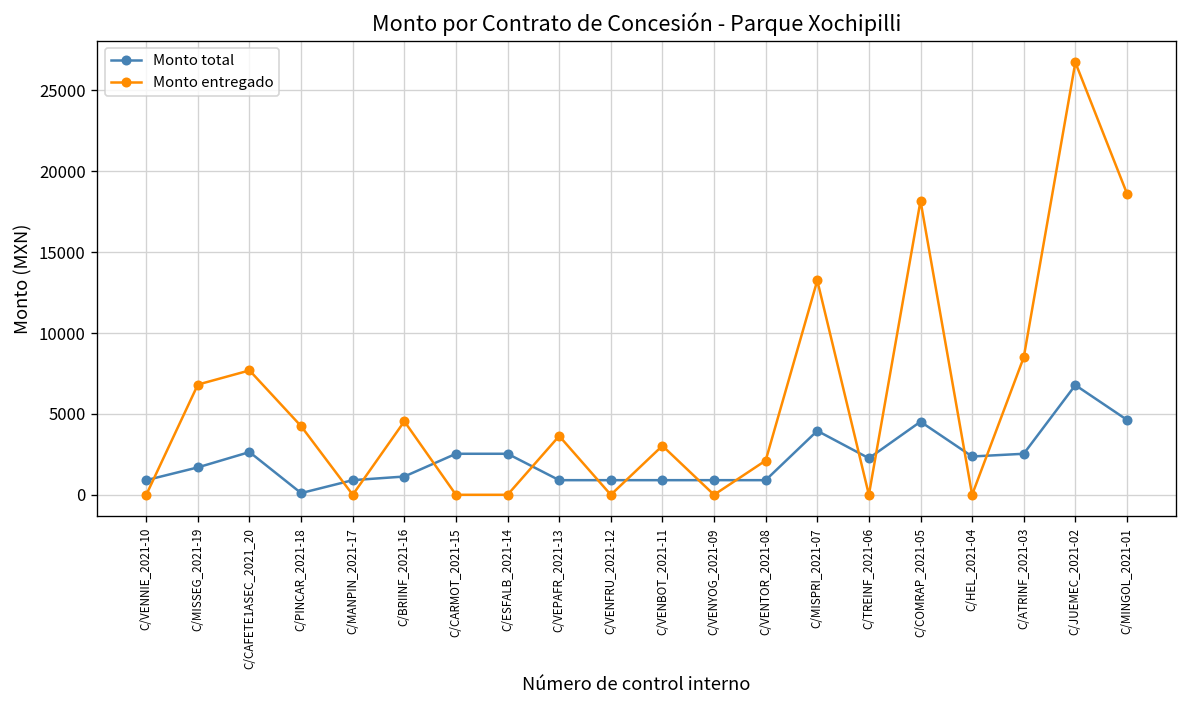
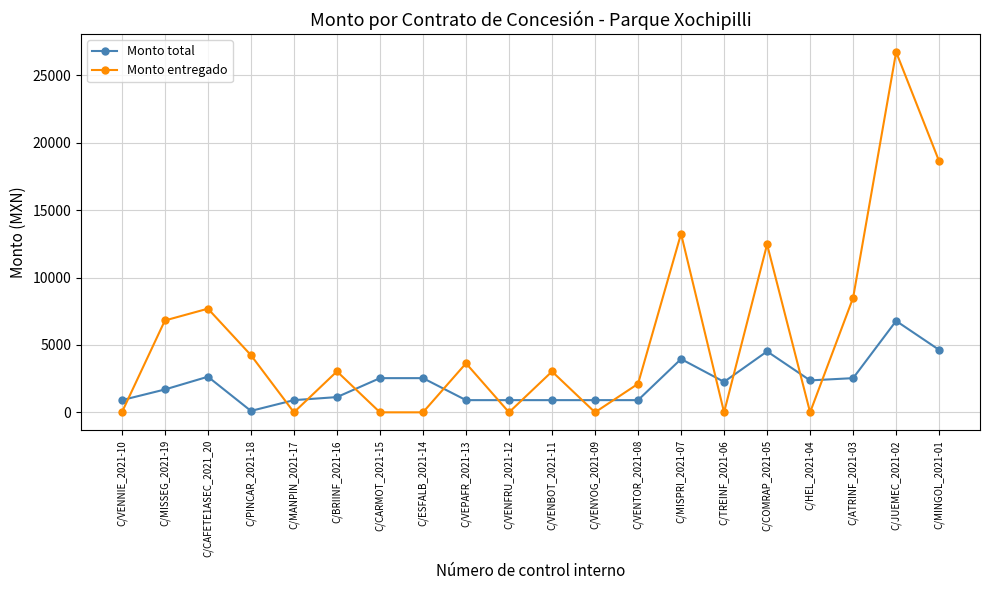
  {
    "Monto total": {
      "C/VENNIE_2021-10": 900,
      "C/MISSEG_2021-19": 1700,
      "C/CAFETE1ASEC_2021_20": 2600,
      "C/PINCAR_2021-18": 100,
      "C/MANPIN_2021-17": 900,
      "C/BRIINF_2021-16": 1100,
      "C/CARMOT_2021-15": 2500,
      "C/ESFALB_2021-14": 2500,
      "C/VEPAFR_2021-13": 900,
      "C/VENFRU_2021-12": 900,
      "C/VENBOT_2021-11": 900,
      "C/VENYOG_2021-09": 900,
      "C/VENTOR_2021-08": 900,
      "C/MISPRI_2021-07": 4000,
      "C/TREINF_2021-06": 2300,
      "C/COMRAP_2021-05": 4500,
      "C/HEL_2021-04": 2400,
      "C/ATRINF_2021-03": 2500,
      "C/JUEMEC_2021-02": 6800,
      "C/MINGOL_2021-01": 4600
    },
    "Monto entregado": {
      "C/VENNIE_2021-10": 0,
      "C/MISSEG_2021-19": 6800,
      "C/CAFETE1ASEC_2021_20": 7700,
      "C/PINCAR_2021-18": 4200,
      "C/MANPIN_2021-17": 0,
-     "C/BRIINF_2021-16": 4500,
+     "C/BRIINF_2021-16": 3000,
      "C/CARMOT_2021-15": 0,
      "C/ESFALB_2021-14": 0,
      "C/VEPAFR_2021-13": 3600,
      "C/VENFRU_2021-12": 0,
      "C/VENBOT_2021-11": 3000,
      "C/VENYOG_2021-09": 0,
      "C/VENTOR_2021-08": 2100,
      "C/MISPRI_2021-07": 13300,
      "C/TREINF_2021-06": 0,
-     "C/COMRAP_2021-05": 18200,
+     "C/COMRAP_2021-05": 12500,
      "C/HEL_2021-04": 0,
      "C/ATRINF_2021-03": 8500,
      "C/JUEMEC_2021-02": 26700,
      "C/MINGOL_2021-01": 18600
    }
  }
